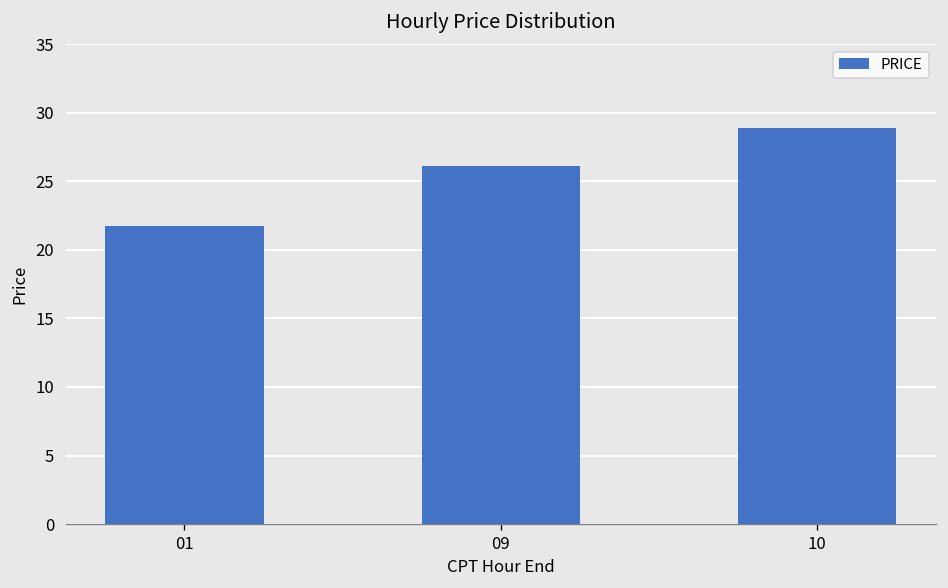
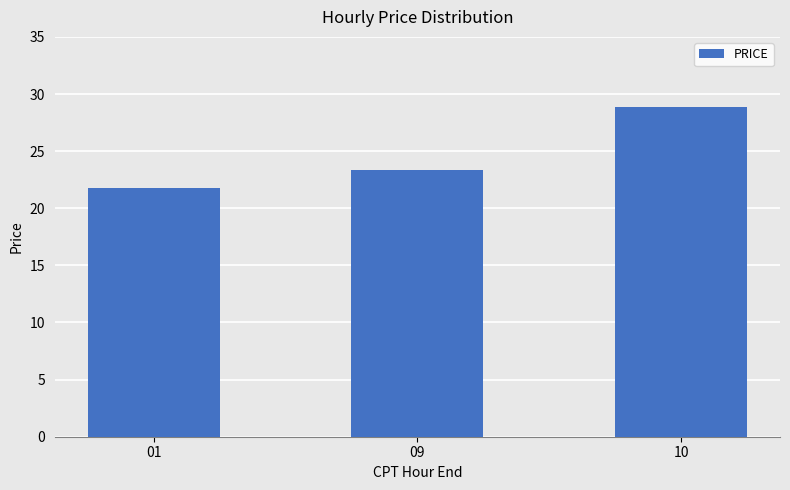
  {
    "01": 21.8,
-   "09": 26.1,
+   "09": 23.4,
    "10": 28.9
  }
